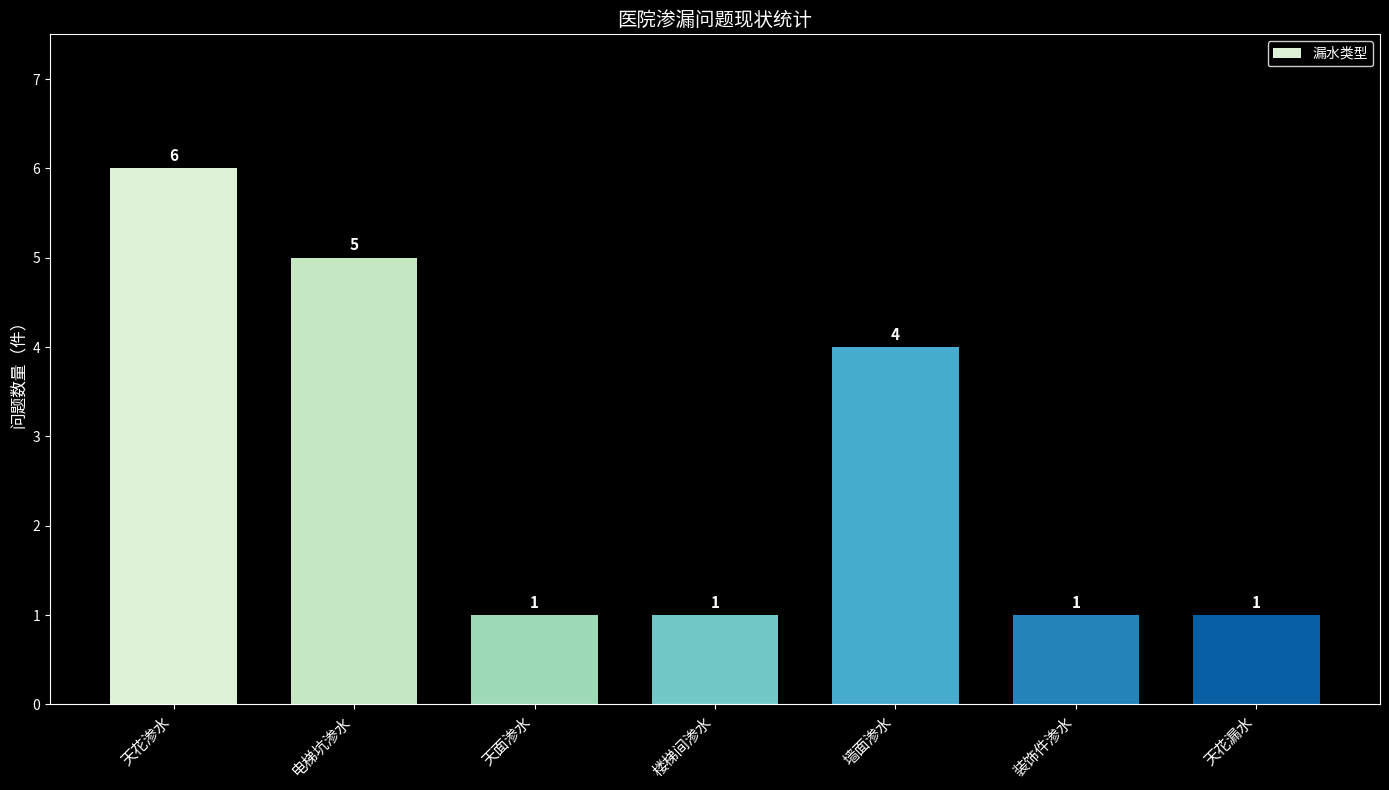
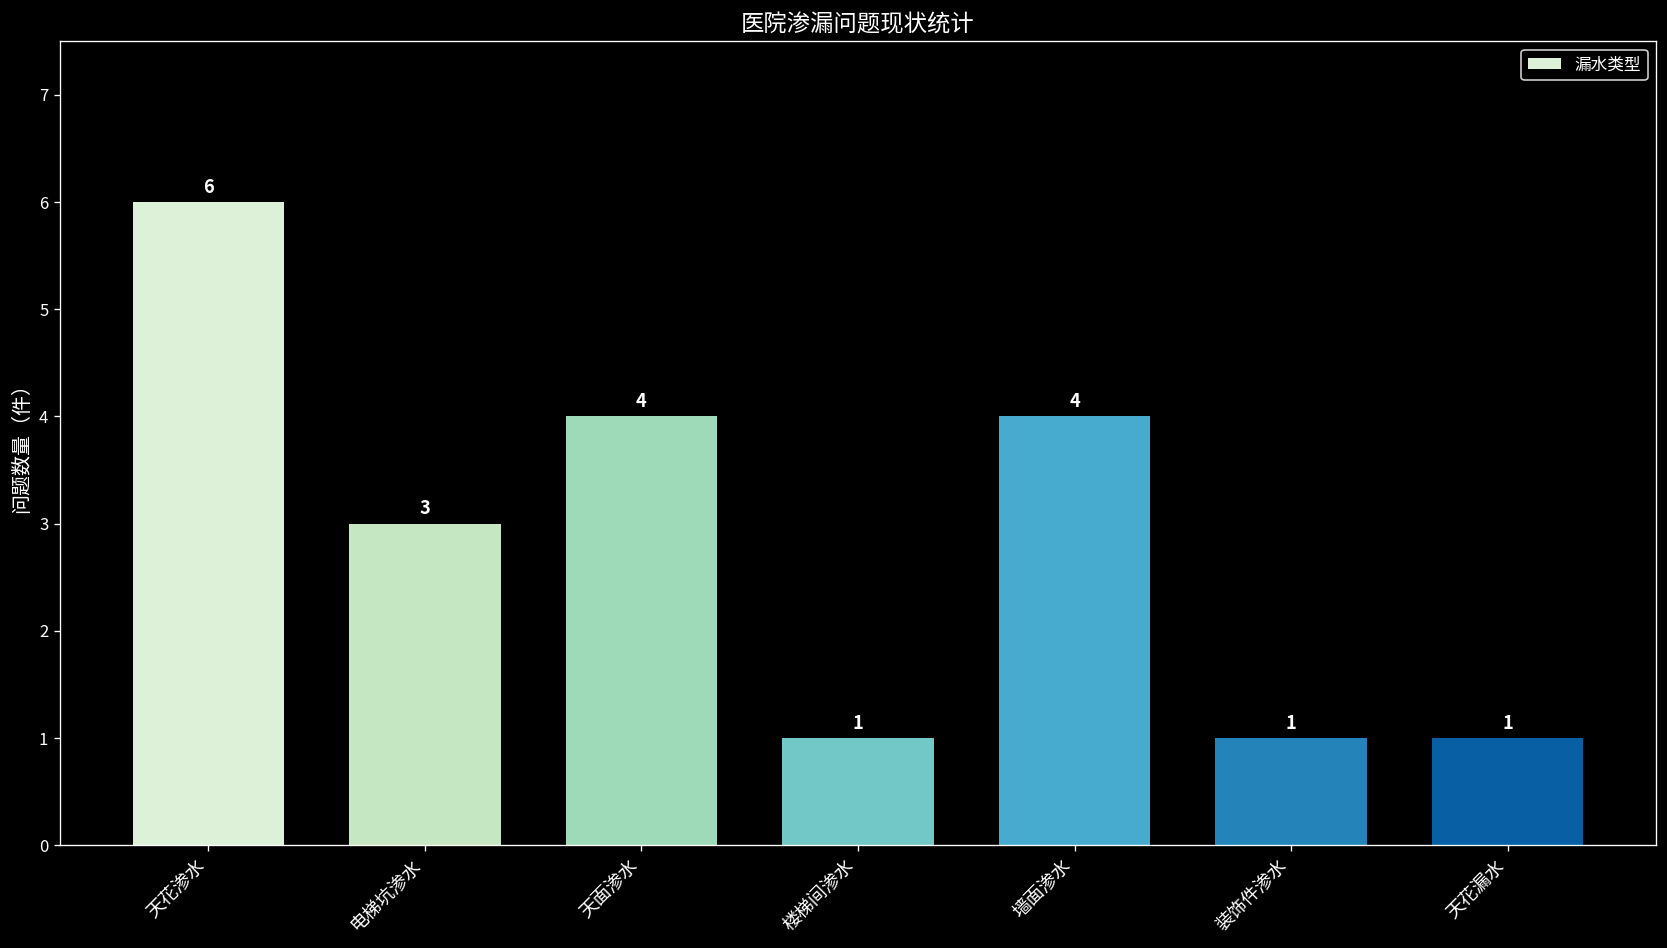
  {
    "天花渗水": 6,
-   "电梯坑渗水": 5,
-   "天面渗水": 1,
+   "电梯坑渗水": 3,
+   "天面渗水": 4,
    "楼梯间渗水": 1,
    "墙面渗水": 4,
    "装饰件渗水": 1,
    "天花漏水": 1
  }
